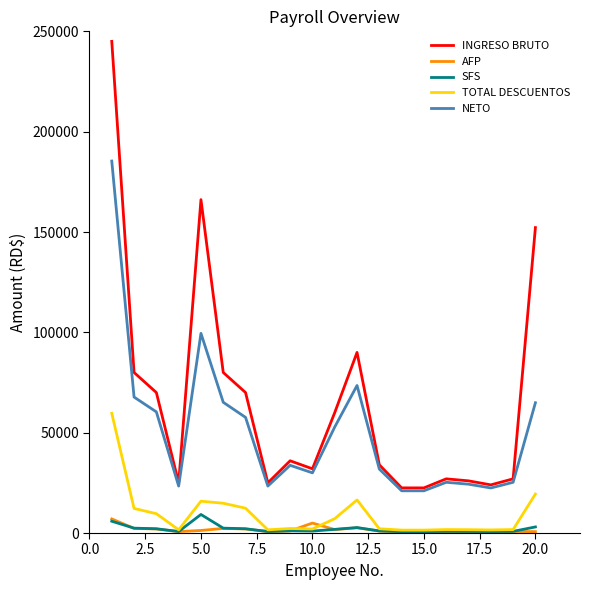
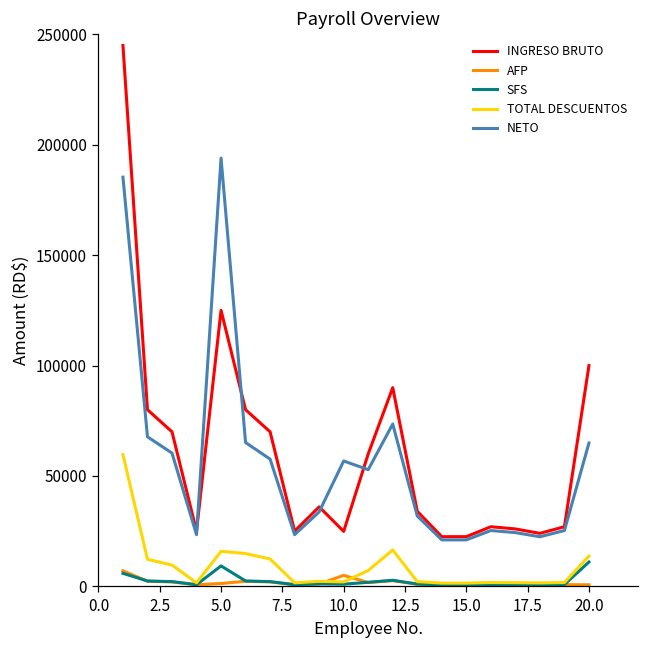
  {
    "INGRESO BRUTO": {
-     "5.0": 166000,
-     "10.0": 32000,
+     "5.0": 125000,
+     "10.0": 25000,
      "15.0": 23000,
-     "20.0": 152000
+     "20.0": 100000
    },
    "AFP": {
      "5.0": 1000,
      "10.0": 5000,
      "20.0": 1000
    },
    "SFS": {
      "5.0": 9000,
-     "20.0": 3000
+     "20.0": 11000
    },
    "TOTAL DESCUENTOS": {
      "5.0": 16000,
-     "20.0": 19000
+     "20.0": 14000
    },
    "NETO": {
-     "5.0": 100000,
-     "10.0": 30000,
+     "5.0": 194000,
+     "10.0": 57000,
      "15.0": 21000,
      "20.0": 65000
    }
  }
